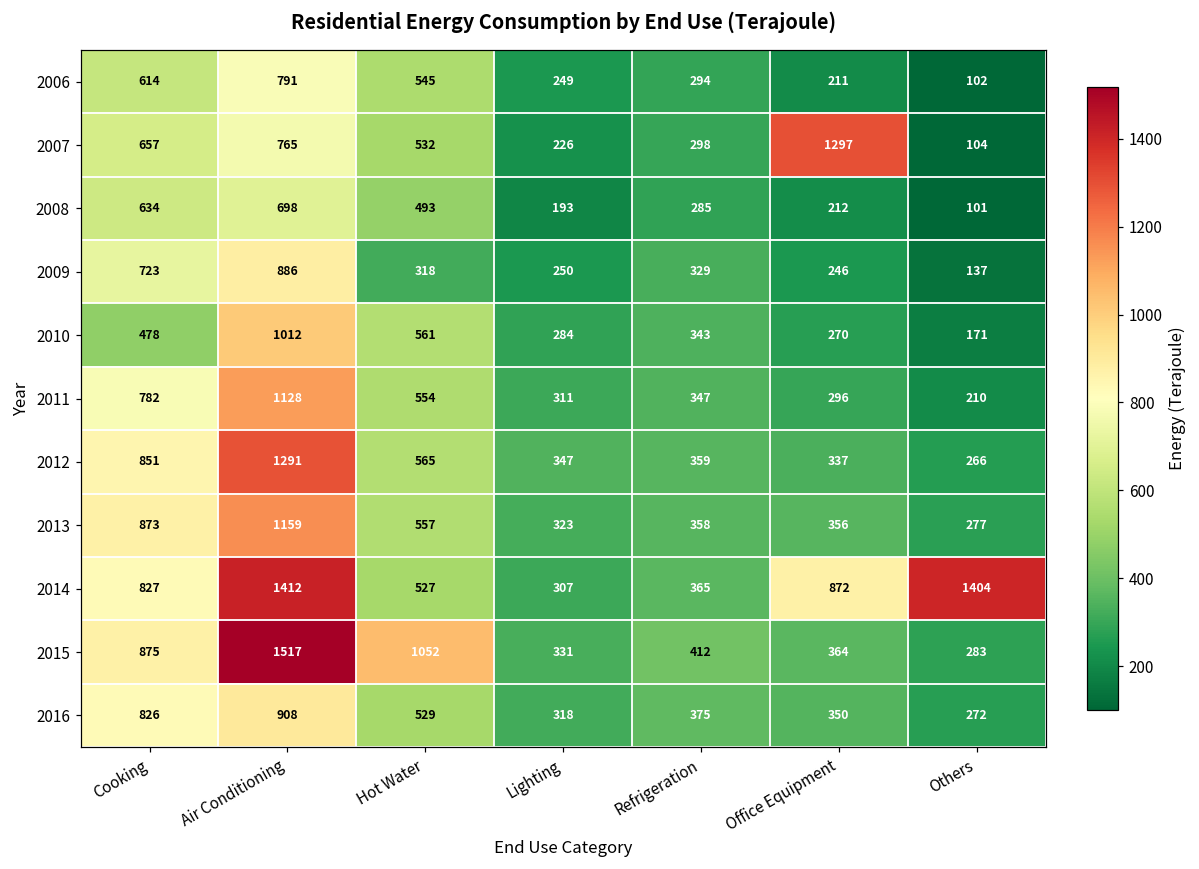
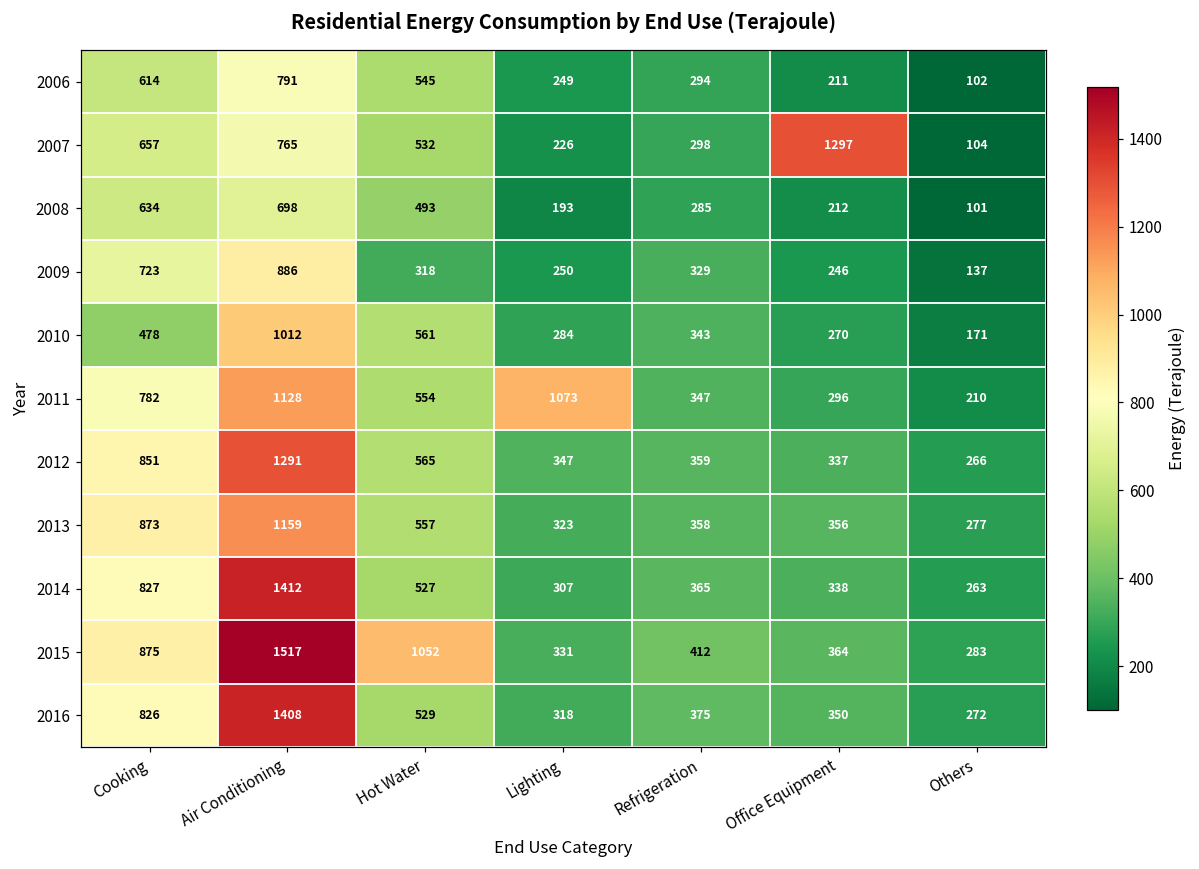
  {
    "2006": {
      "Cooking": 614,
      "Air Conditioning": 791,
      "Hot Water": 545,
      "Lighting": 249,
      "Refrigeration": 294,
      "Office Equipment": 211,
      "Others": 102
    },
    "2007": {
      "Cooking": 657,
      "Air Conditioning": 765,
      "Hot Water": 532,
      "Lighting": 226,
      "Refrigeration": 298,
      "Office Equipment": 1297,
      "Others": 104
    },
    "2008": {
      "Cooking": 634,
      "Air Conditioning": 698,
      "Hot Water": 493,
      "Lighting": 193,
      "Refrigeration": 285,
      "Office Equipment": 212,
      "Others": 101
    },
    "2009": {
      "Cooking": 723,
      "Air Conditioning": 886,
      "Hot Water": 318,
      "Lighting": 250,
      "Refrigeration": 329,
      "Office Equipment": 246,
      "Others": 137
    },
    "2010": {
      "Cooking": 478,
      "Air Conditioning": 1012,
      "Hot Water": 561,
      "Lighting": 284,
      "Refrigeration": 343,
      "Office Equipment": 270,
      "Others": 171
    },
    "2011": {
      "Cooking": 782,
      "Air Conditioning": 1128,
      "Hot Water": 554,
-     "Lighting": 311,
+     "Lighting": 1073,
      "Refrigeration": 347,
      "Office Equipment": 296,
      "Others": 210
    },
    "2012": {
      "Cooking": 851,
      "Air Conditioning": 1291,
      "Hot Water": 565,
      "Lighting": 347,
      "Refrigeration": 359,
      "Office Equipment": 337,
      "Others": 266
    },
    "2013": {
      "Cooking": 873,
      "Air Conditioning": 1159,
      "Hot Water": 557,
      "Lighting": 323,
      "Refrigeration": 358,
      "Office Equipment": 356,
      "Others": 277
    },
    "2014": {
      "Cooking": 827,
      "Air Conditioning": 1412,
      "Hot Water": 527,
      "Lighting": 307,
      "Refrigeration": 365,
-     "Office Equipment": 872,
-     "Others": 1404
+     "Office Equipment": 338,
+     "Others": 263
    },
    "2015": {
      "Cooking": 875,
      "Air Conditioning": 1517,
      "Hot Water": 1052,
      "Lighting": 331,
      "Refrigeration": 412,
      "Office Equipment": 364,
      "Others": 283
    },
    "2016": {
      "Cooking": 826,
-     "Air Conditioning": 908,
+     "Air Conditioning": 1408,
      "Hot Water": 529,
      "Lighting": 318,
      "Refrigeration": 375,
      "Office Equipment": 350,
      "Others": 272
    }
  }
